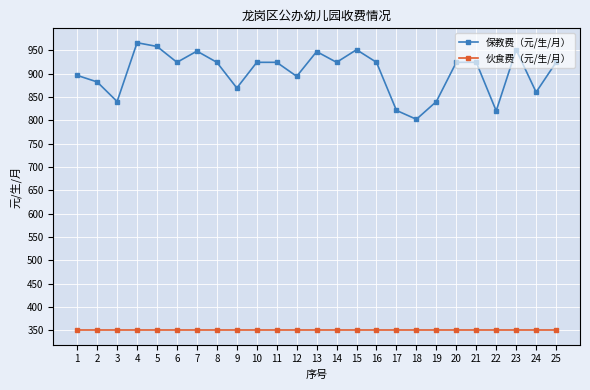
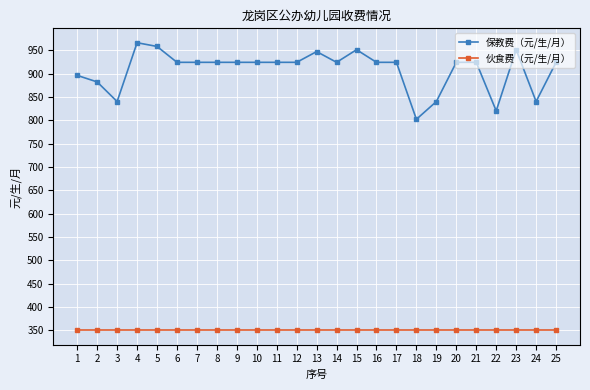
  {
    "保教费（元/生/月）": {
      "1": 900,
      "2": 880,
      "3": 840,
      "4": 970,
      "5": 960,
      "6": 920,
-     "7": 950,
+     "7": 920,
      "8": 920,
-     "9": 870,
+     "9": 920,
      "10": 920,
      "11": 920,
-     "12": 890,
+     "12": 920,
      "13": 950,
      "14": 920,
      "15": 950,
      "16": 920,
-     "17": 820,
+     "17": 920,
      "18": 800,
      "19": 840,
      "22": 820,
-     "24": 860
+     "24": 840
    },
    "伙食费（元/生/月）": {
      "1": 350,
      "2": 350,
      "3": 350,
      "4": 350,
      "5": 350,
      "6": 350,
      "7": 350,
      "8": 350,
      "9": 350,
      "10": 350,
      "11": 350,
      "12": 350,
      "13": 350,
      "14": 350,
      "15": 350,
      "16": 350,
      "17": 350,
      "18": 350,
      "19": 350,
      "20": 350,
      "21": 350,
      "22": 350,
      "23": 350,
      "24": 350,
      "25": 350
    }
  }
